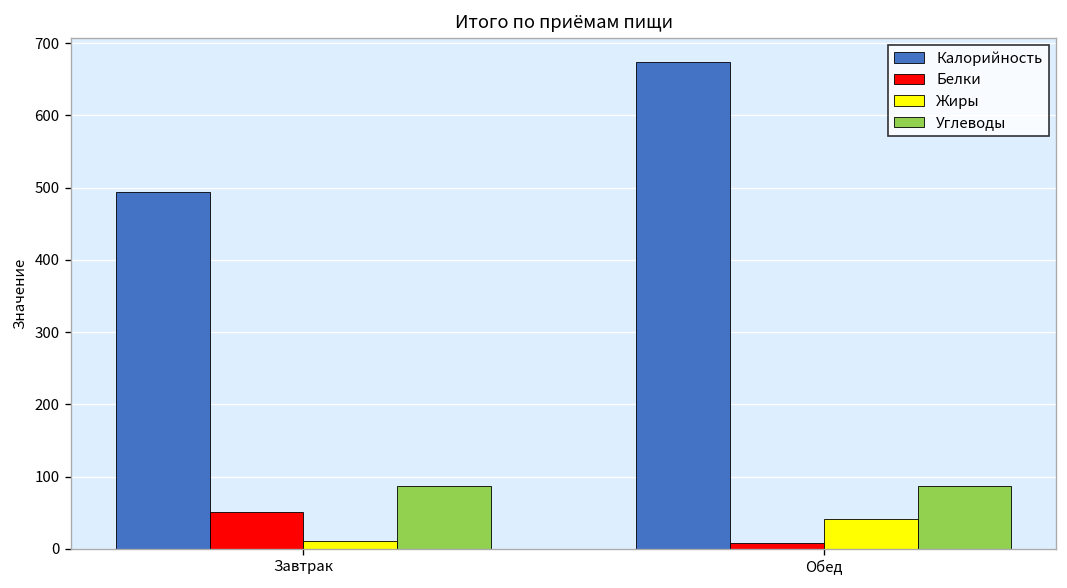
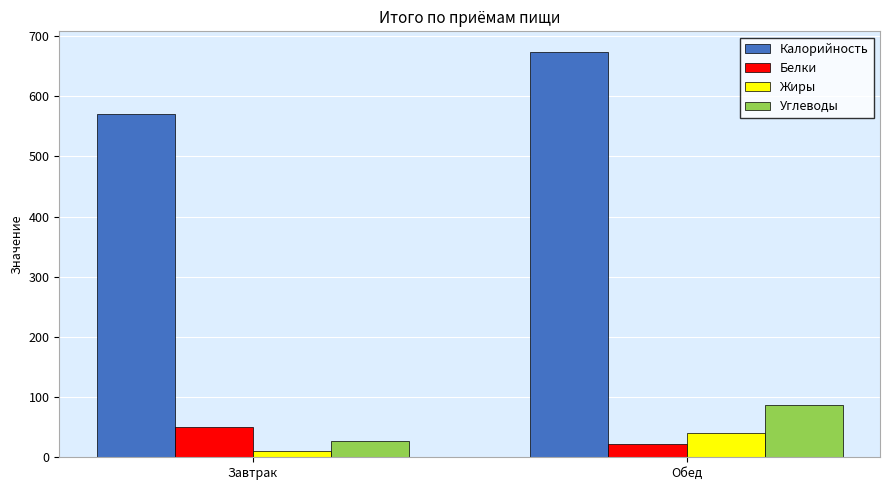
  {
    "Калорийность": {
-     "Завтрак": 490,
+     "Завтрак": 570,
      "Обед": 670
    },
    "Белки": {
      "Завтрак": 50,
-     "Обед": 10
+     "Обед": 20
    },
    "Жиры": {
      "Завтрак": 10,
      "Обед": 40
    },
    "Углеводы": {
-     "Завтрак": 90,
+     "Завтрак": 30,
      "Обед": 90
    }
  }
